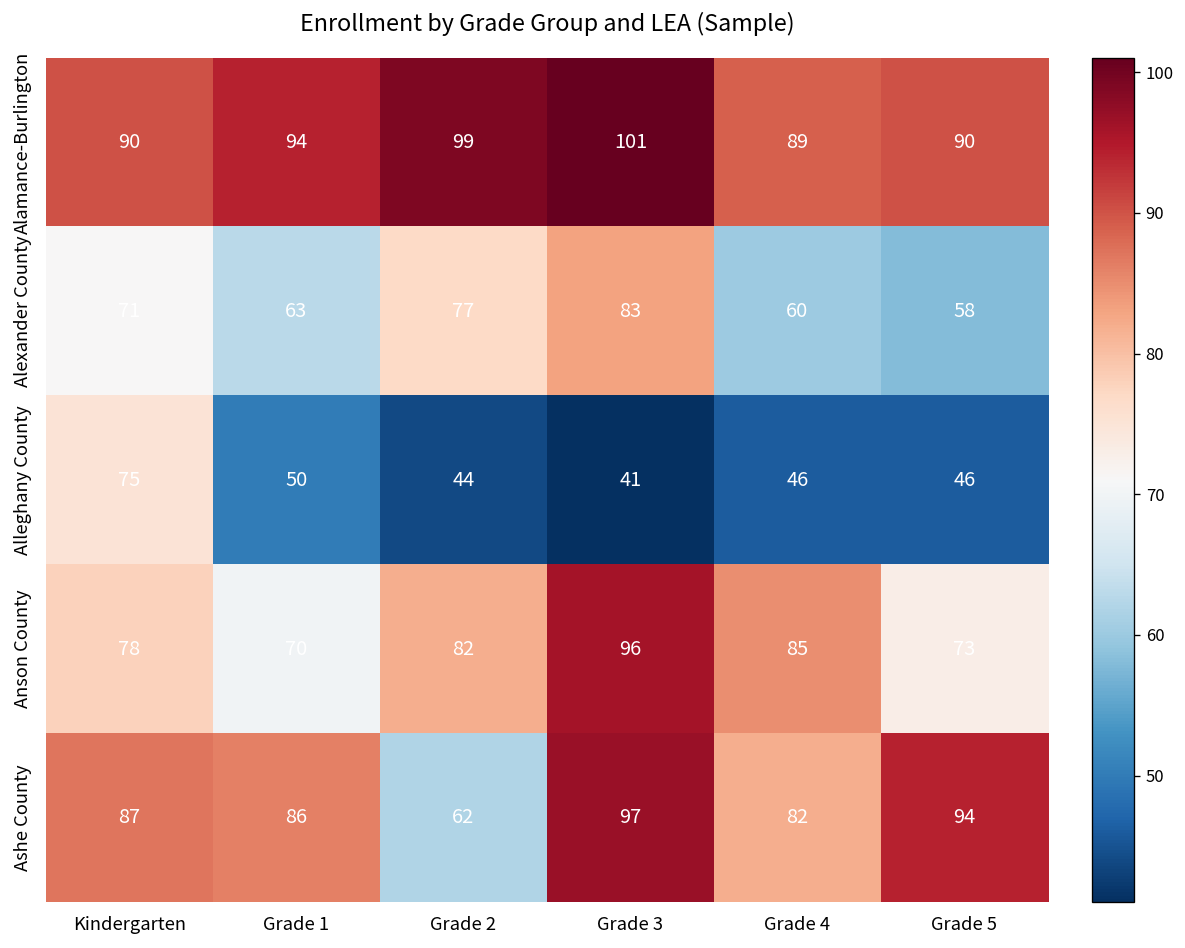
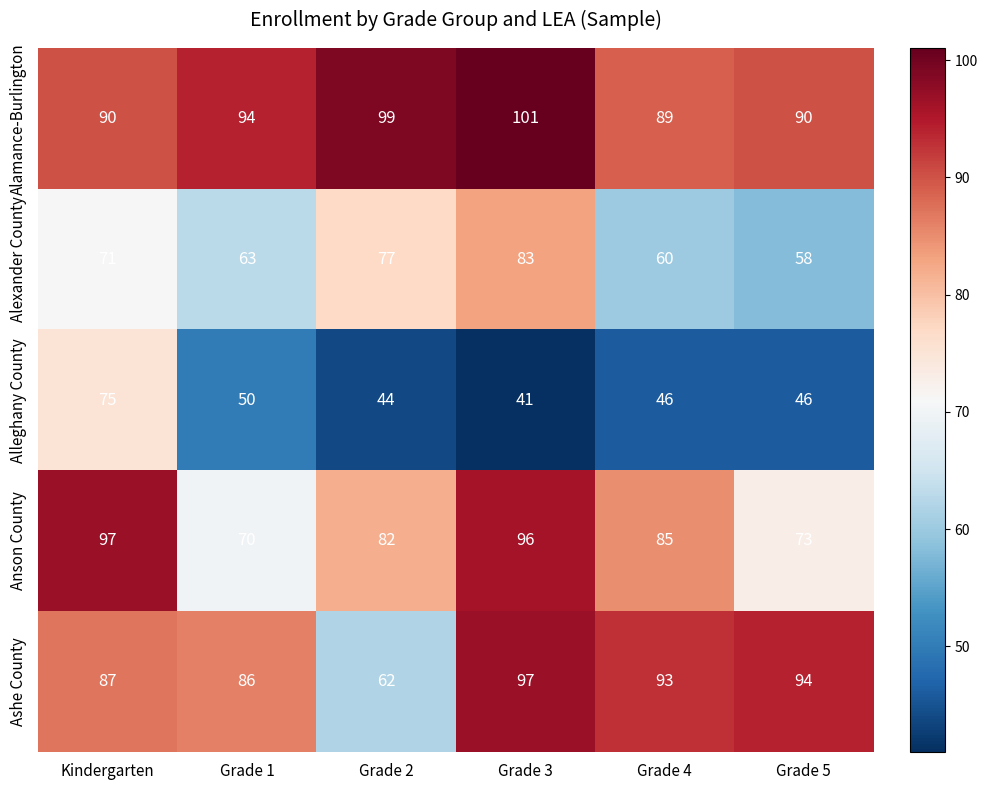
  {
    "Alamance-Burlington": {
      "Kindergarten": 90,
      "Grade 1": 94,
      "Grade 2": 99,
      "Grade 3": 101,
      "Grade 4": 89,
      "Grade 5": 90
    },
    "Alexander County": {
      "Grade 1": 63,
      "Grade 2": 77,
      "Grade 3": 83,
      "Grade 4": 60,
      "Grade 5": 58
    },
    "Alleghany County": {
      "Grade 1": 50,
      "Grade 2": 44,
      "Grade 3": 41,
      "Grade 4": 46,
      "Grade 5": 46
    },
    "Anson County": {
-     "Kindergarten": 78,
+     "Kindergarten": 97,
      "Grade 2": 82,
      "Grade 3": 96,
      "Grade 4": 85
    },
    "Ashe County": {
      "Kindergarten": 87,
      "Grade 1": 86,
      "Grade 2": 62,
      "Grade 3": 97,
-     "Grade 4": 82,
+     "Grade 4": 93,
      "Grade 5": 94
    }
  }
